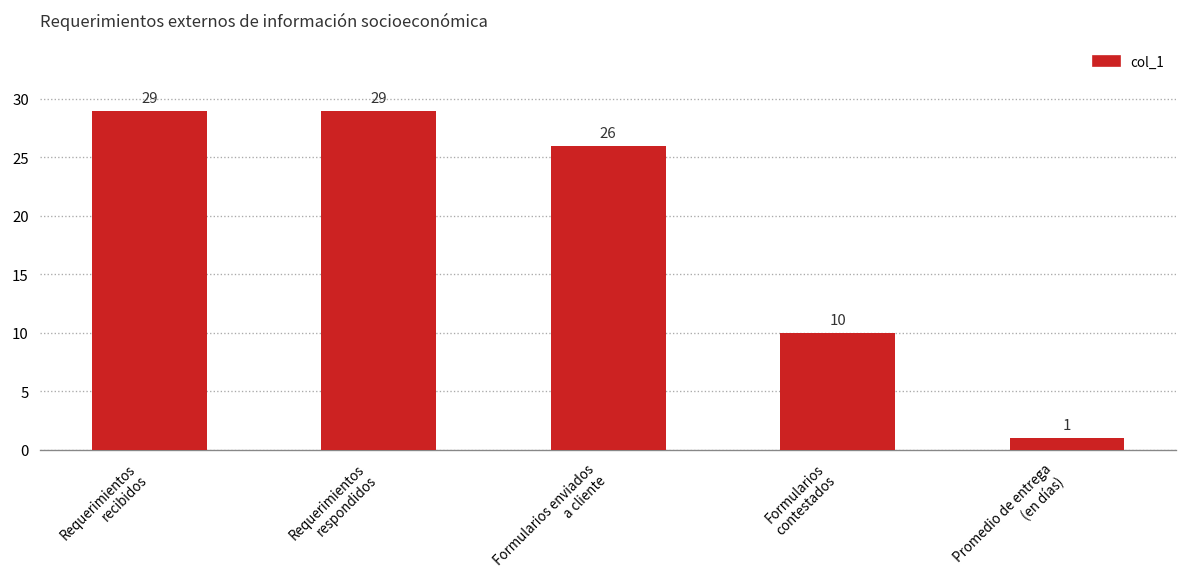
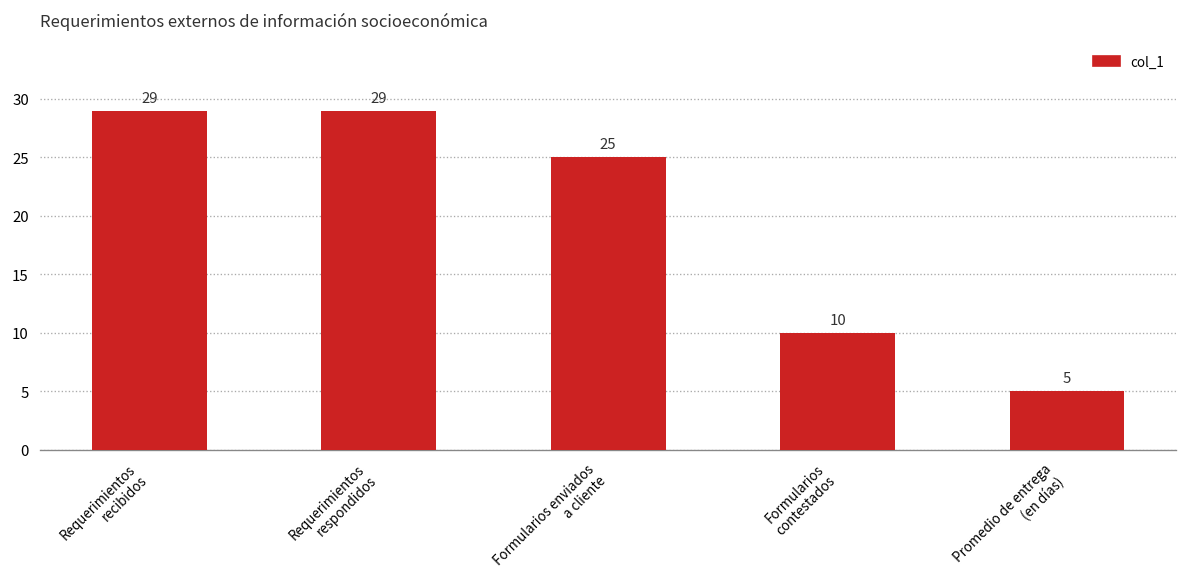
  {
    "Requerimientos recibidos": 29,
    "Requerimientos respondidos": 29,
-   "Formularios enviados a cliente": 26,
+   "Formularios enviados a cliente": 25,
    "Formularios contestados": 10,
-   "Promedio de entrega (en días)": 1
+   "Promedio de entrega (en días)": 5
  }
